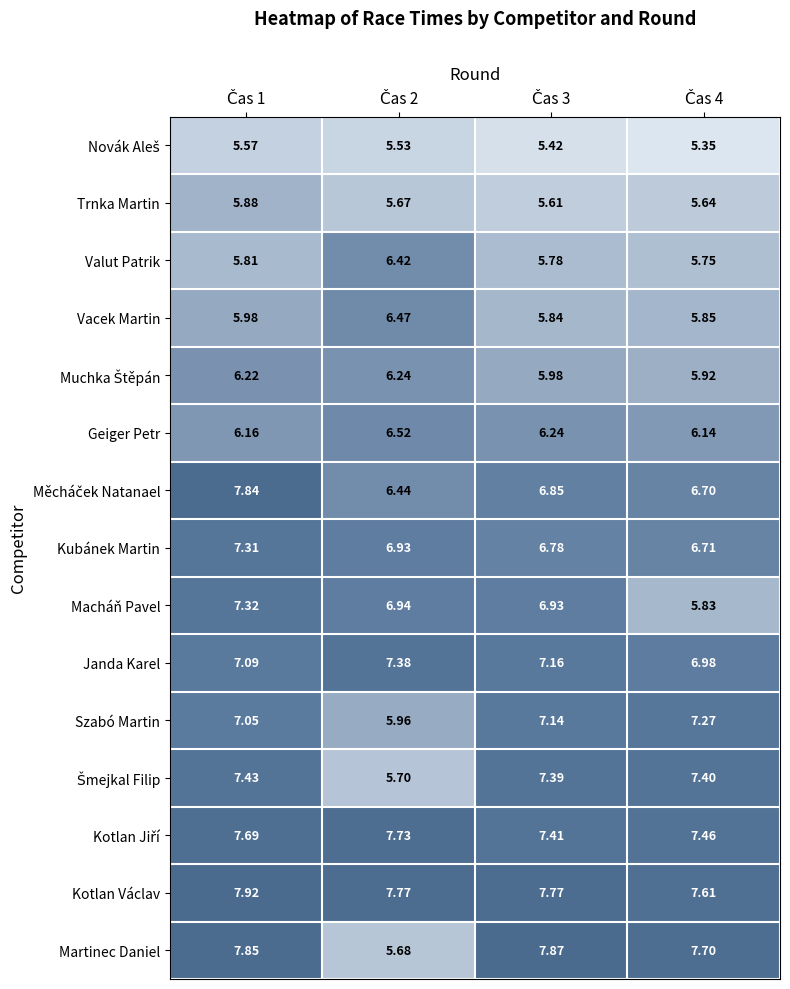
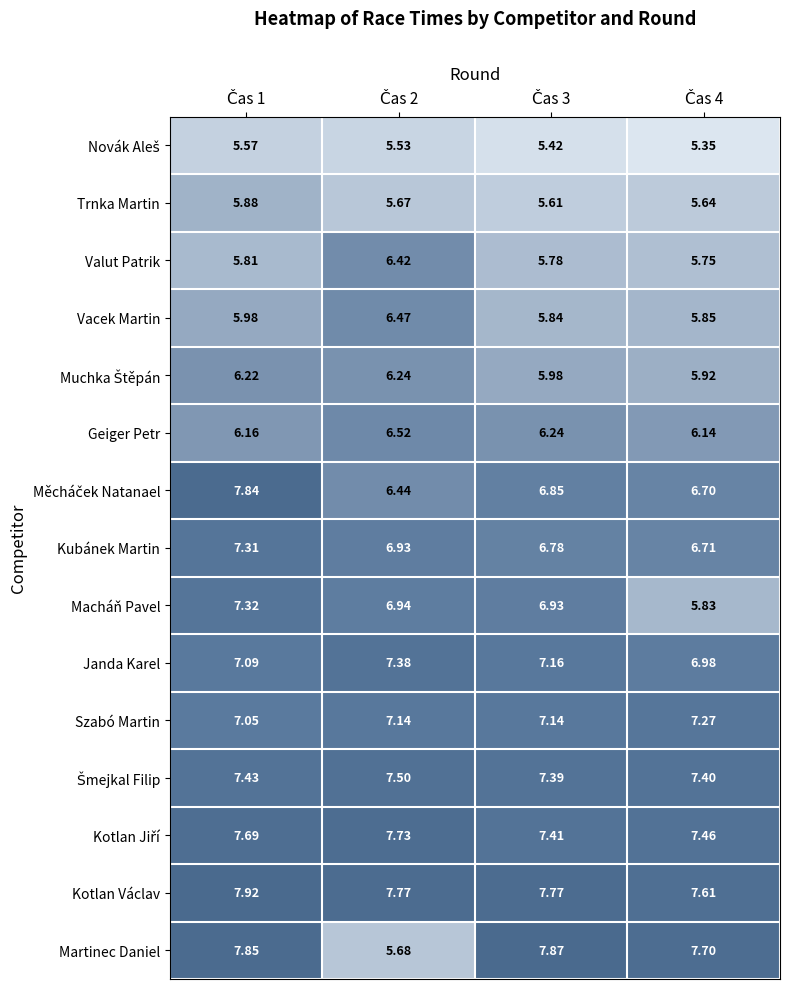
  {
    "Novák Aleš": {
      "Čas 1": 5.57,
      "Čas 2": 5.53,
      "Čas 3": 5.42,
      "Čas 4": 5.35
    },
    "Trnka Martin": {
      "Čas 1": 5.88,
      "Čas 2": 5.67,
      "Čas 3": 5.61,
      "Čas 4": 5.64
    },
    "Valut Patrik": {
      "Čas 1": 5.81,
      "Čas 2": 6.42,
      "Čas 3": 5.78,
      "Čas 4": 5.75
    },
    "Vacek Martin": {
      "Čas 1": 5.98,
      "Čas 2": 6.47,
      "Čas 3": 5.84,
      "Čas 4": 5.85
    },
    "Muchka Štěpán": {
      "Čas 1": 6.22,
      "Čas 2": 6.24,
      "Čas 3": 5.98,
      "Čas 4": 5.92
    },
    "Geiger Petr": {
      "Čas 1": 6.16,
      "Čas 2": 6.52,
      "Čas 3": 6.24,
      "Čas 4": 6.14
    },
    "Měcháček Natanael": {
      "Čas 1": 7.84,
      "Čas 2": 6.44,
      "Čas 3": 6.85,
      "Čas 4": 6.70
    },
    "Kubánek Martin": {
      "Čas 1": 7.31,
      "Čas 2": 6.93,
      "Čas 3": 6.78,
      "Čas 4": 6.71
    },
    "Macháň Pavel": {
      "Čas 1": 7.32,
      "Čas 2": 6.94,
      "Čas 3": 6.93,
      "Čas 4": 5.83
    },
    "Janda Karel": {
      "Čas 1": 7.09,
      "Čas 2": 7.38,
      "Čas 3": 7.16,
      "Čas 4": 6.98
    },
    "Szabó Martin": {
      "Čas 1": 7.05,
-     "Čas 2": 5.96,
+     "Čas 2": 7.14,
      "Čas 3": 7.14,
      "Čas 4": 7.27
    },
    "Šmejkal Filip": {
      "Čas 1": 7.43,
-     "Čas 2": 5.70,
+     "Čas 2": 7.50,
      "Čas 3": 7.39,
      "Čas 4": 7.40
    },
    "Kotlan Jiří": {
      "Čas 1": 7.69,
      "Čas 2": 7.73,
      "Čas 3": 7.41,
      "Čas 4": 7.46
    },
    "Kotlan Václav": {
      "Čas 1": 7.92,
      "Čas 2": 7.77,
      "Čas 3": 7.77,
      "Čas 4": 7.61
    },
    "Martinec Daniel": {
      "Čas 1": 7.85,
      "Čas 2": 5.68,
      "Čas 3": 7.87,
      "Čas 4": 7.70
    }
  }
